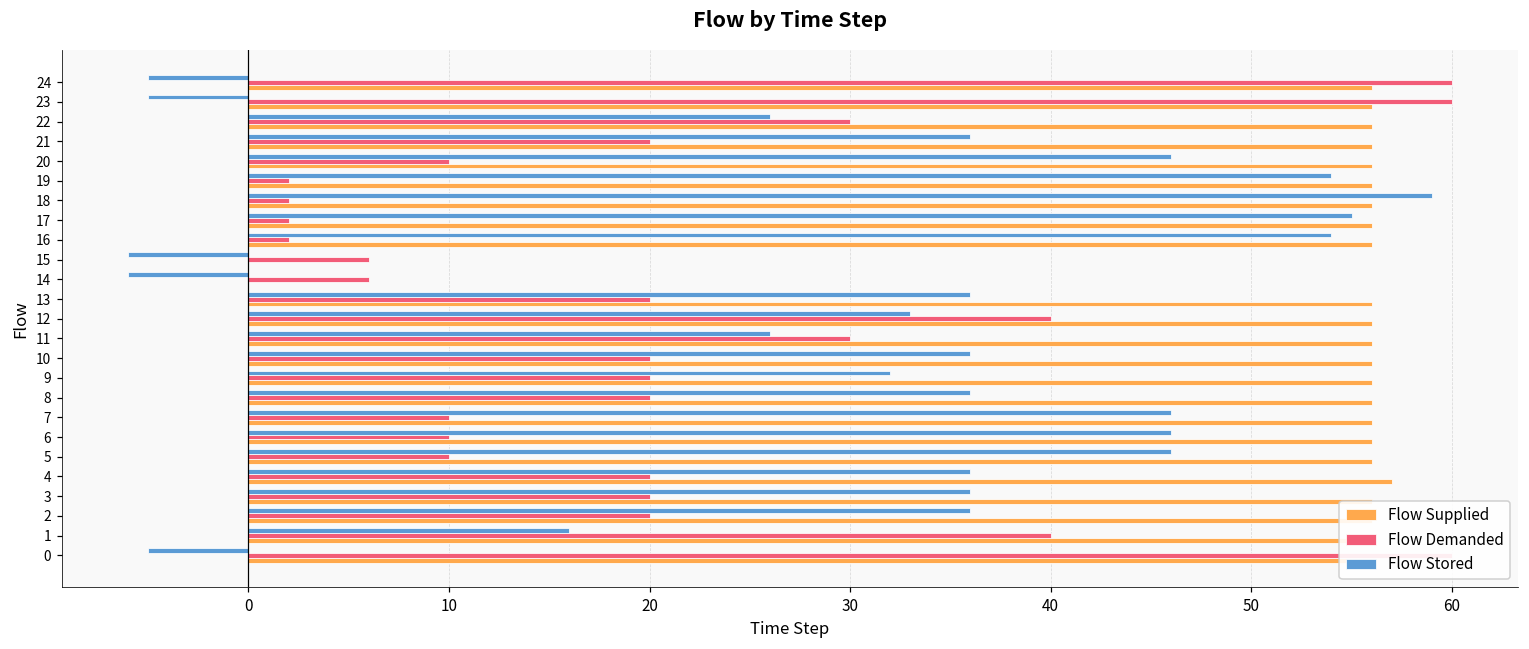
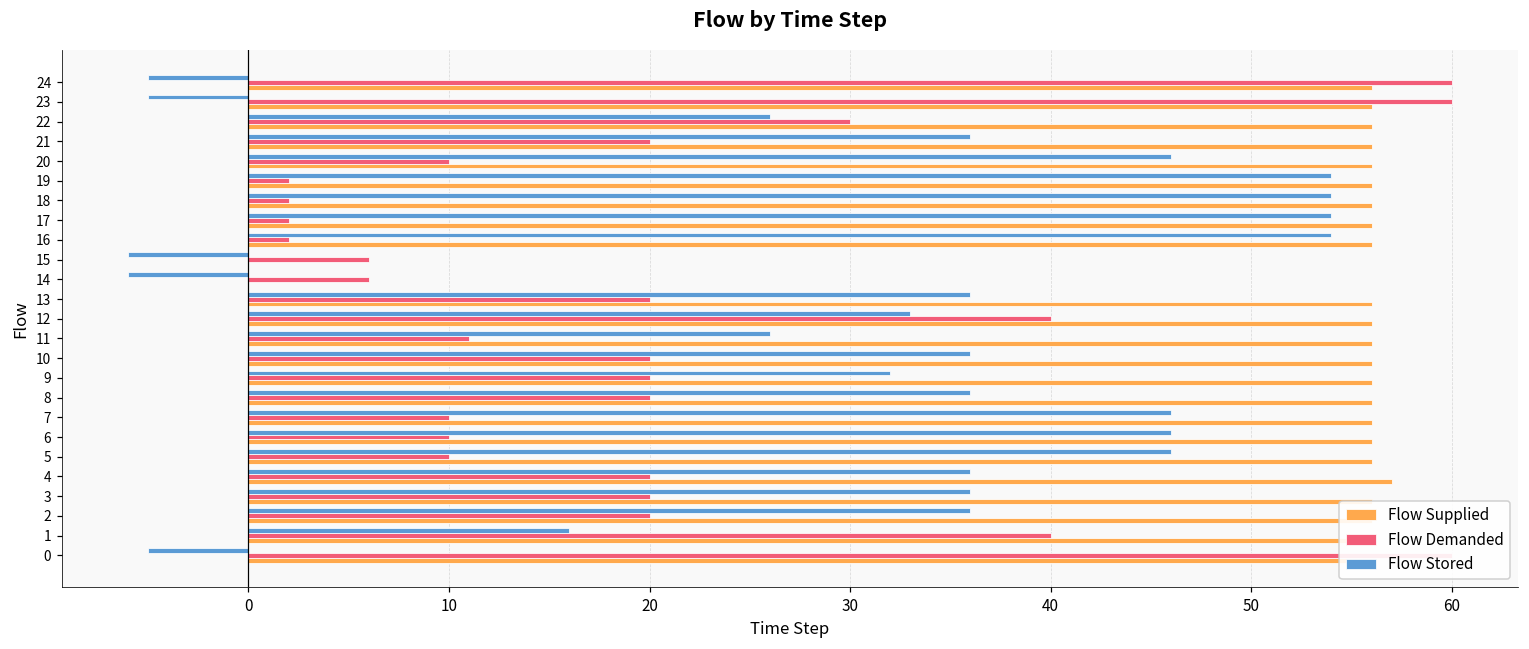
  {
    "Flow Supplied": {
      "24": 56,
      "23": 56,
      "22": 56,
      "21": 56,
      "20": 56,
      "19": 56,
      "18": 56,
      "17": 56,
      "16": 56,
      "15": 0,
      "14": 0,
      "13": 56,
      "12": 56,
      "11": 56,
      "10": 56,
      "9": 56,
      "8": 56,
      "7": 56,
      "6": 56,
      "5": 56,
      "4": 57,
      "3": 56
    },
    "Flow Demanded": {
      "24": 60,
      "23": 60,
      "22": 30,
      "21": 20,
      "20": 10,
      "19": 2,
      "18": 2,
      "17": 2,
      "16": 2,
      "15": 6,
      "14": 6,
      "13": 20,
      "12": 40,
-     "11": 30,
+     "11": 11,
      "10": 20,
      "9": 20,
      "8": 20,
      "7": 10,
      "6": 10,
      "5": 10,
      "4": 20,
      "3": 20,
      "2": 20,
      "1": 40
    },
    "Flow Stored": {
      "24": -5,
      "23": -5,
      "22": 26,
      "21": 36,
      "20": 46,
      "19": 54,
-     "18": 59,
-     "17": 55,
+     "18": 54,
+     "17": 54,
      "16": 54,
      "15": -6,
      "14": -6,
      "13": 36,
      "12": 33,
      "11": 26,
      "10": 36,
      "9": 32,
      "8": 36,
      "7": 46,
      "6": 46,
      "5": 46,
      "4": 36,
      "3": 36,
      "2": 36,
      "1": 16,
      "0": -5
    }
  }
